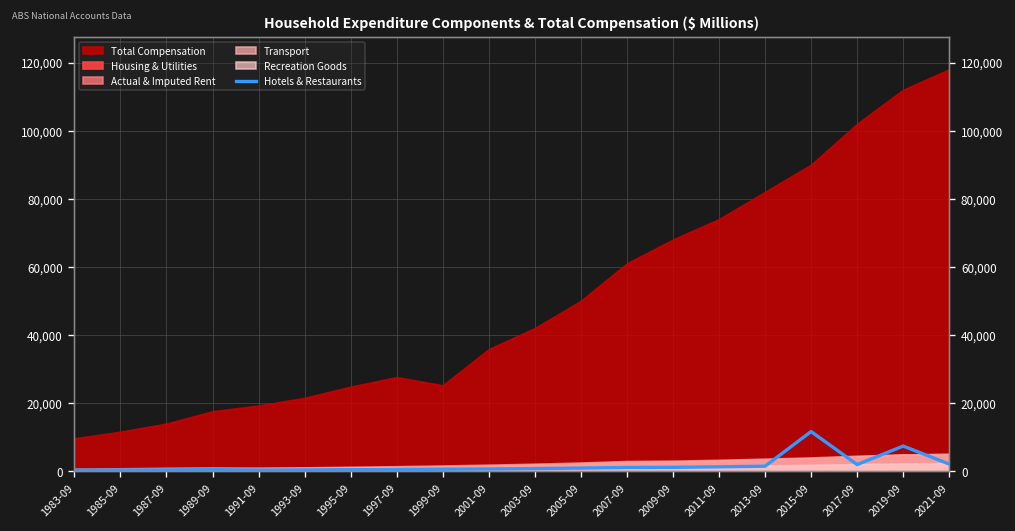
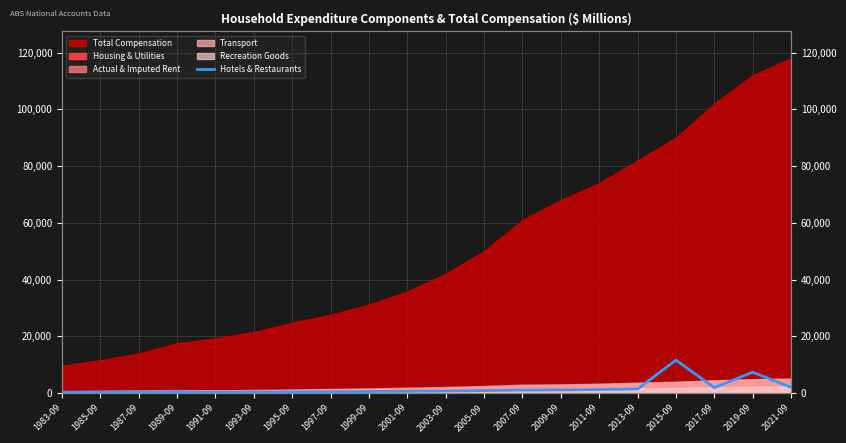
  {
    "Total Compensation": {
      "1983-09": "10,000",
      "1985-09": "12,000",
      "1987-09": "14,000",
      "1989-09": "18,000",
      "1991-09": "19,000",
      "1993-09": "22,000",
      "1995-09": "25,000",
      "1997-09": "28,000",
-     "1999-09": "25,000",
+     "1999-09": "31,000",
      "2001-09": "36,000",
      "2003-09": "42,000",
      "2005-09": "50,000",
      "2007-09": "61,000",
      "2009-09": "68,000",
      "2011-09": "74,000",
      "2013-09": "82,000",
      "2015-09": "90,000",
      "2017-09": "102,000",
      "2019-09": "112,000",
      "2021-09": "118,000"
    },
    "Hotels & Restaurants": {
      "2015-09": "12,000",
      "2019-09": "7,000"
    }
  }
